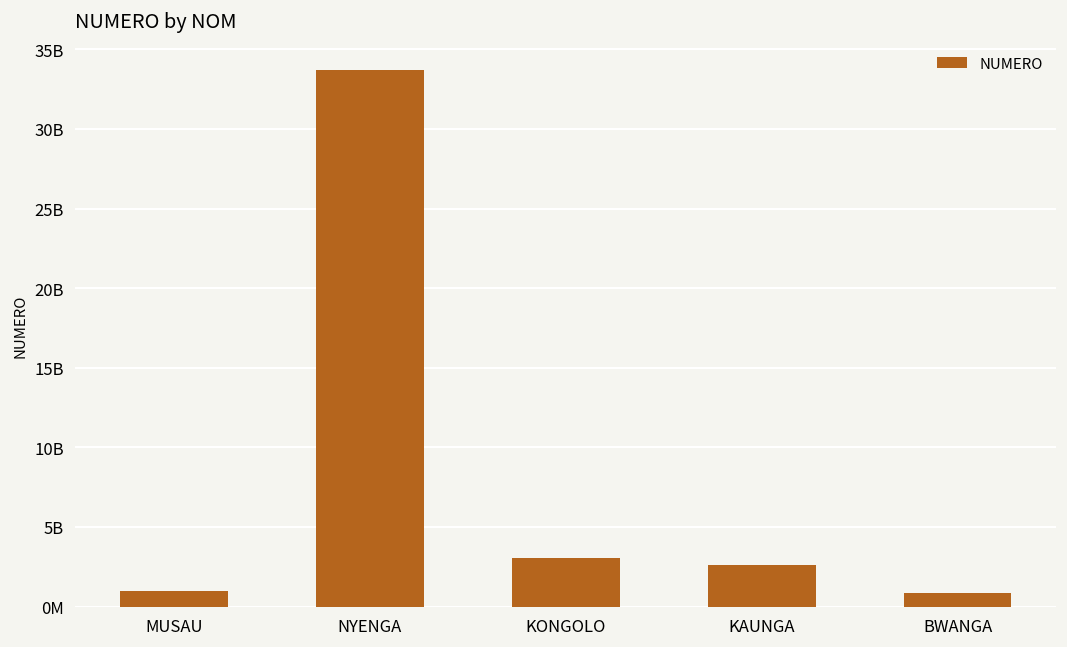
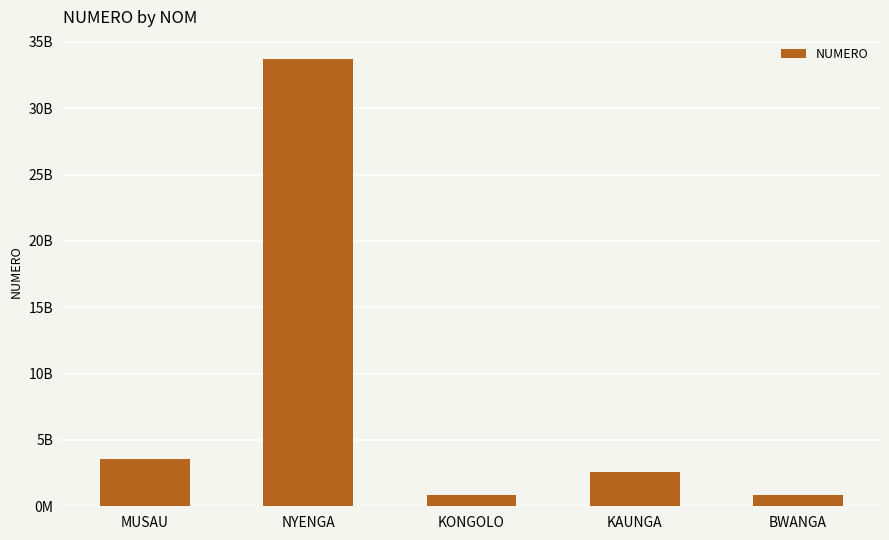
  {
-   "MUSAU": 1000000000,
+   "MUSAU": 3500000000,
    "NYENGA": 33700000000,
-   "KONGOLO": 3100000000,
+   "KONGOLO": 900000000,
    "KAUNGA": 2600000000,
    "BWANGA": 800000000
  }
